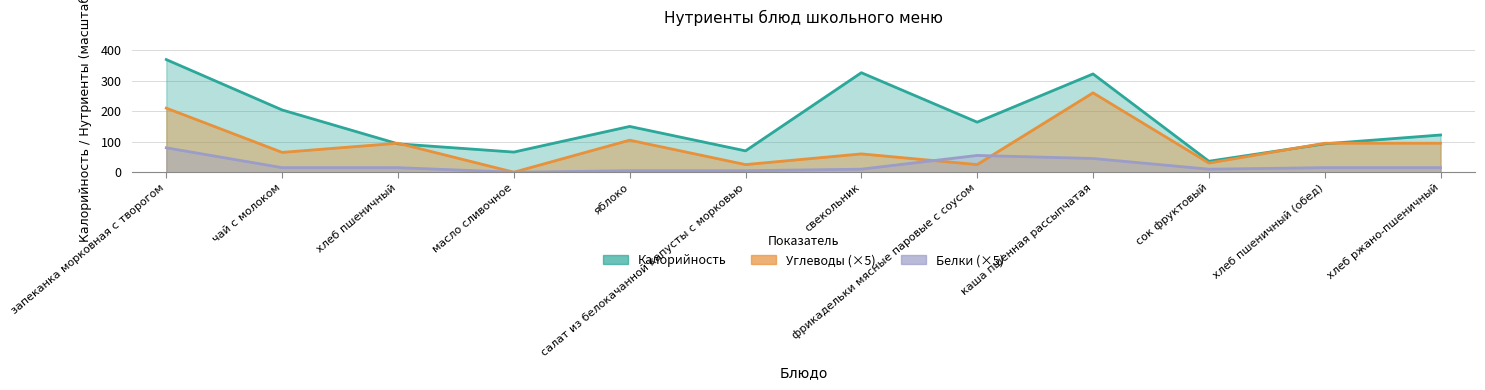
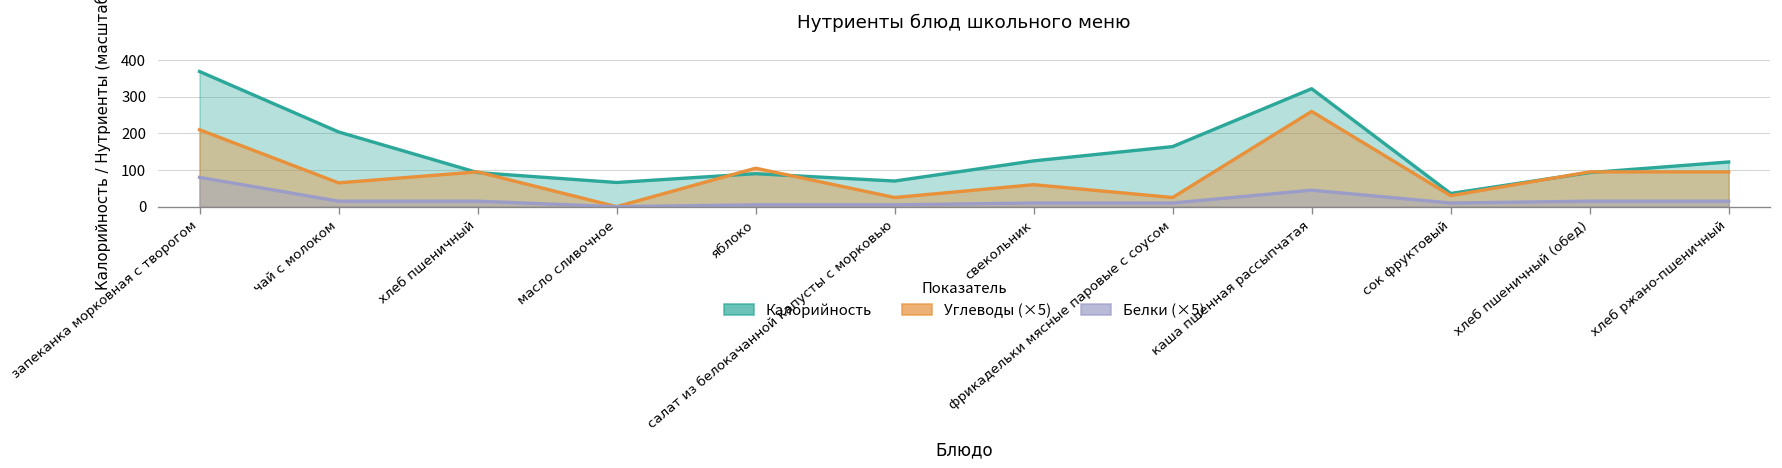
  {
    "Калорийность": {
      "запеканка морковная с творогом": 370,
      "чай с молоком": 200,
      "масло сливочное": 70,
-     "яблоко": 150,
+     "яблоко": 90,
      "салат из белокачанной капусты с морковью": 70,
-     "свекольник": 330,
+     "свекольник": 130,
      "фрикадельки мясные паровые с соусом": 160,
      "каша пшенная рассыпчатая": 320,
      "хлеб ржано-пшеничный": 120
    },
    "Углеводы (×5)": {
      "запеканка морковная с творогом": 210,
      "чай с молоком": 70,
      "яблоко": 110,
      "салат из белокачанной капусты с морковью": 30,
      "свекольник": 60,
      "фрикадельки мясные паровые с соусом": 30,
      "каша пшенная рассыпчатая": 260,
      "хлеб ржано-пшеничный": 100
    },
    "Белки (×5)": {
      "запеканка морковная с творогом": 80,
      "чай с молоком": 20,
      "хлеб пшеничный": 20,
      "яблоко": 10,
      "салат из белокачанной капусты с морковью": 10,
      "свекольник": 10,
-     "фрикадельки мясные паровые с соусом": 60,
+     "фрикадельки мясные паровые с соусом": 10,
      "каша пшенная рассыпчатая": 50,
      "сок фруктовый": 10,
      "хлеб пшеничный (обед)": 20,
      "хлеб ржано-пшеничный": 20
    }
  }
